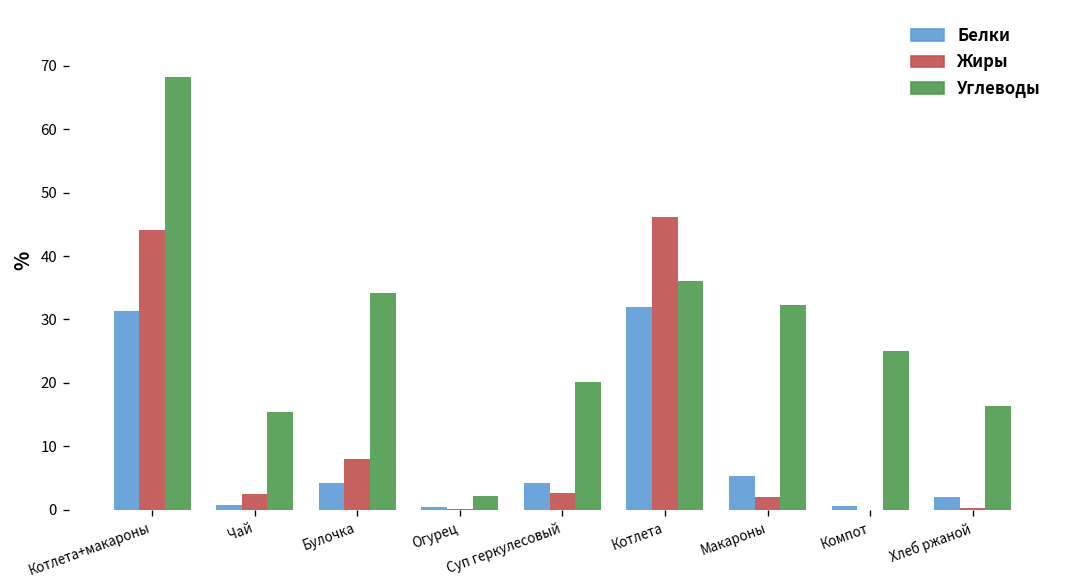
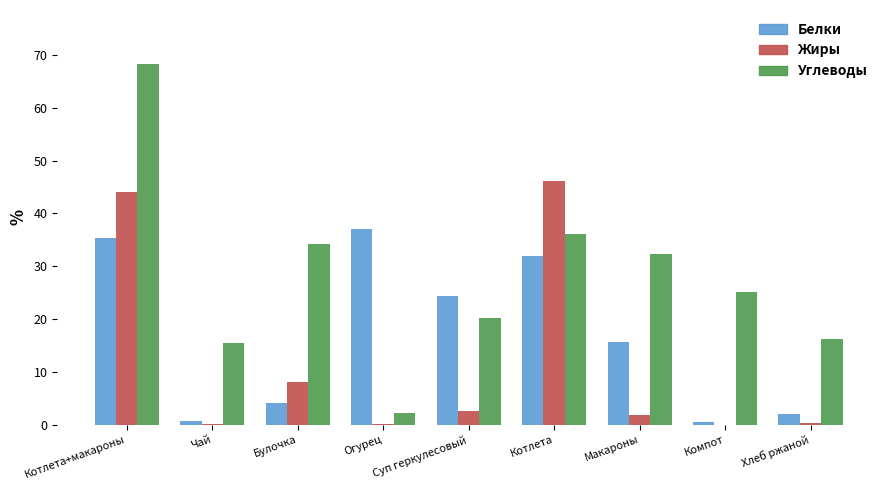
  {
    "Белки": {
-     "Котлета+макароны": 31,
+     "Котлета+макароны": 35,
      "Чай": 1,
      "Булочка": 4,
-     "Огурец": 0,
-     "Суп геркулесовый": 4,
+     "Огурец": 37,
+     "Суп геркулесовый": 24,
      "Котлета": 32,
-     "Макароны": 5,
+     "Макароны": 16,
      "Компот": 1,
      "Хлеб ржаной": 2
    },
    "Жиры": {
      "Котлета+макароны": 44,
-     "Чай": 2,
+     "Чай": 0,
      "Булочка": 8,
      "Суп геркулесовый": 3,
      "Котлета": 46,
      "Макароны": 2,
      "Компот": 0
    },
    "Углеводы": {
      "Котлета+макароны": 68,
      "Чай": 15,
      "Булочка": 34,
      "Огурец": 2,
      "Суп геркулесовый": 20,
      "Котлета": 36,
      "Макароны": 32,
      "Компот": 25,
      "Хлеб ржаной": 16
    }
  }
